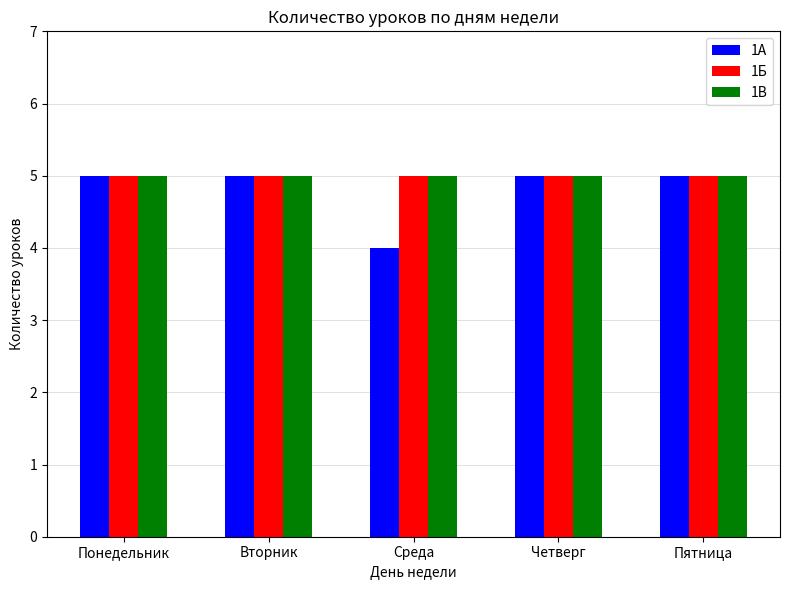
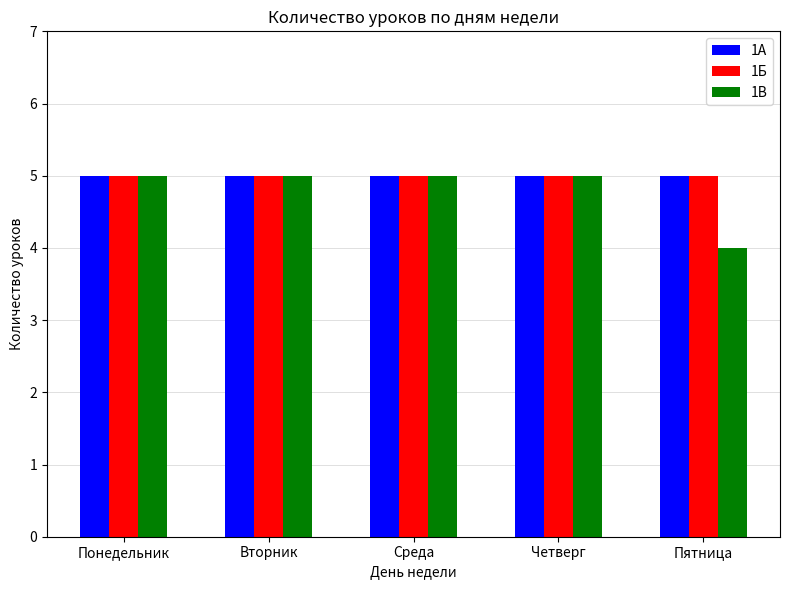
  {
    "1А": {
      "Понедельник": 5,
      "Вторник": 5,
-     "Среда": 4,
+     "Среда": 5,
      "Четверг": 5,
      "Пятница": 5
    },
    "1Б": {
      "Понедельник": 5,
      "Вторник": 5,
      "Среда": 5,
      "Четверг": 5,
      "Пятница": 5
    },
    "1В": {
      "Понедельник": 5,
      "Вторник": 5,
      "Среда": 5,
      "Четверг": 5,
-     "Пятница": 5
+     "Пятница": 4
    }
  }
